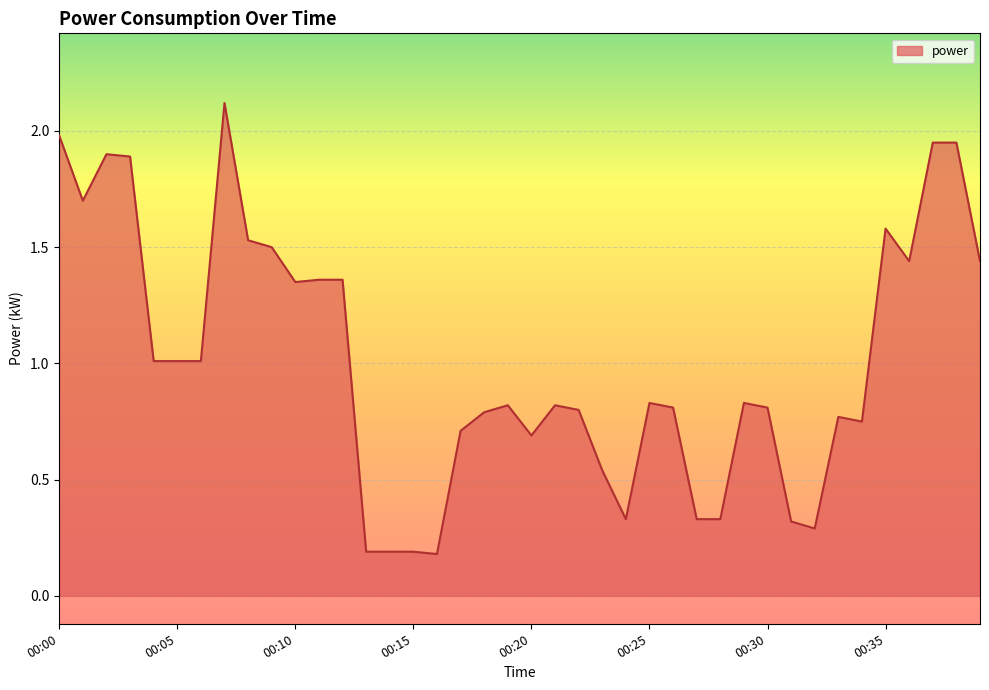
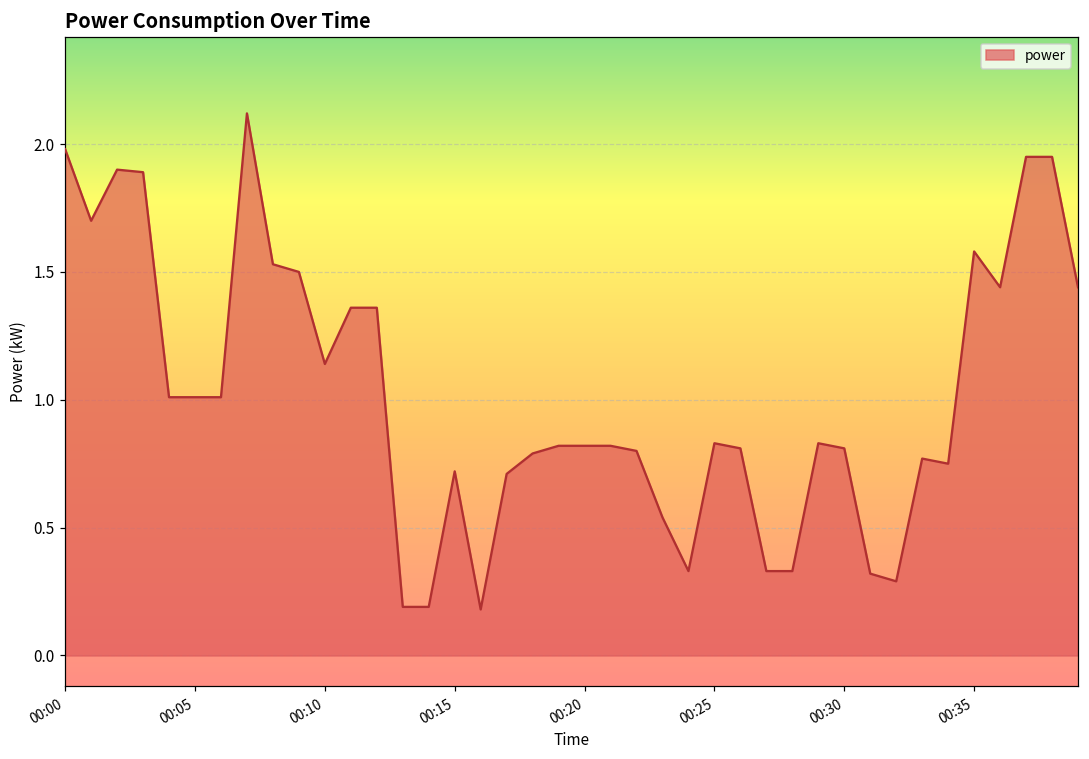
  {
    "00:00": 1.98,
    "00:05": 1.01,
-   "00:10": 1.35,
-   "00:15": 0.19,
-   "00:20": 0.69,
+   "00:10": 1.14,
+   "00:15": 0.72,
+   "00:20": 0.82,
    "00:25": 0.83,
    "00:30": 0.81,
    "00:35": 1.58
  }
